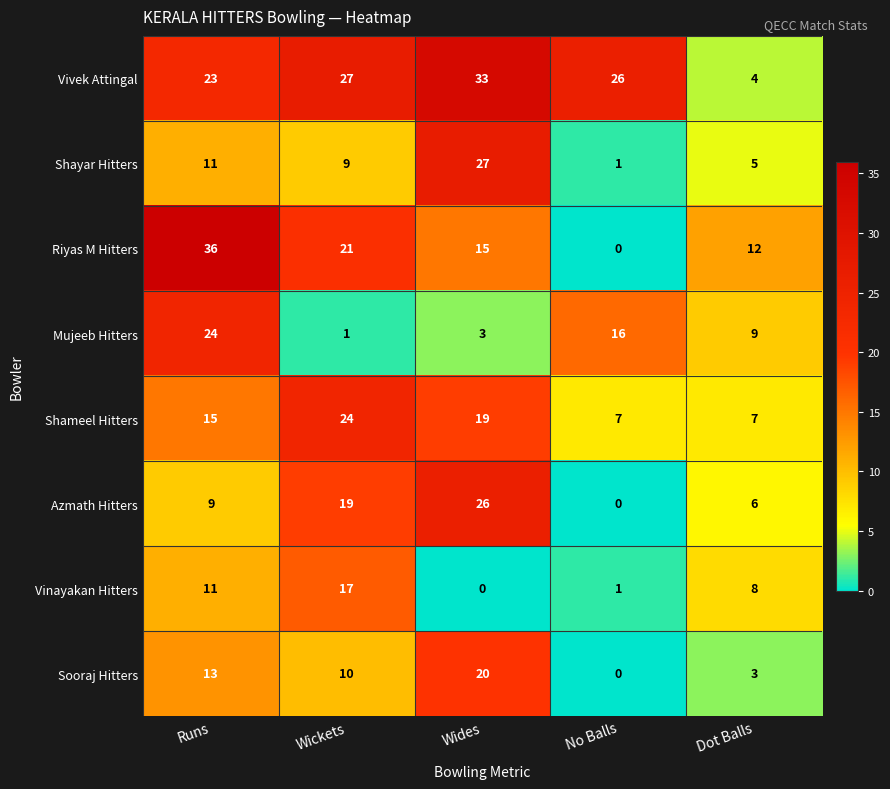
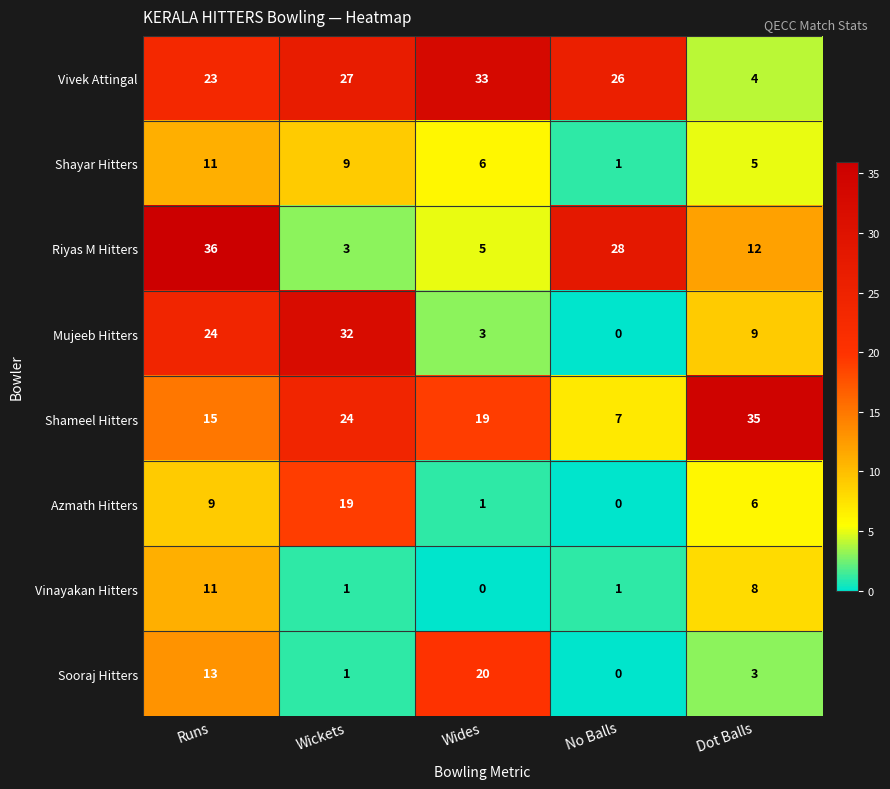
  {
    "Vivek Attingal": {
      "Runs": 23,
      "Wickets": 27,
      "Wides": 33,
      "No Balls": 26,
      "Dot Balls": 4
    },
    "Shayar Hitters": {
      "Runs": 11,
      "Wickets": 9,
-     "Wides": 27,
+     "Wides": 6,
      "No Balls": 1,
      "Dot Balls": 5
    },
    "Riyas M Hitters": {
      "Runs": 36,
-     "Wickets": 21,
-     "Wides": 15,
-     "No Balls": 0,
+     "Wickets": 3,
+     "Wides": 5,
+     "No Balls": 28,
      "Dot Balls": 12
    },
    "Mujeeb Hitters": {
      "Runs": 24,
-     "Wickets": 1,
+     "Wickets": 32,
      "Wides": 3,
-     "No Balls": 16,
+     "No Balls": 0,
      "Dot Balls": 9
    },
    "Shameel Hitters": {
      "Runs": 15,
      "Wickets": 24,
      "Wides": 19,
      "No Balls": 7,
-     "Dot Balls": 7
+     "Dot Balls": 35
    },
    "Azmath Hitters": {
      "Runs": 9,
      "Wickets": 19,
-     "Wides": 26,
+     "Wides": 1,
      "No Balls": 0,
      "Dot Balls": 6
    },
    "Vinayakan Hitters": {
      "Runs": 11,
-     "Wickets": 17,
+     "Wickets": 1,
      "Wides": 0,
      "No Balls": 1,
      "Dot Balls": 8
    },
    "Sooraj Hitters": {
      "Runs": 13,
-     "Wickets": 10,
+     "Wickets": 1,
      "Wides": 20,
      "No Balls": 0,
      "Dot Balls": 3
    }
  }
